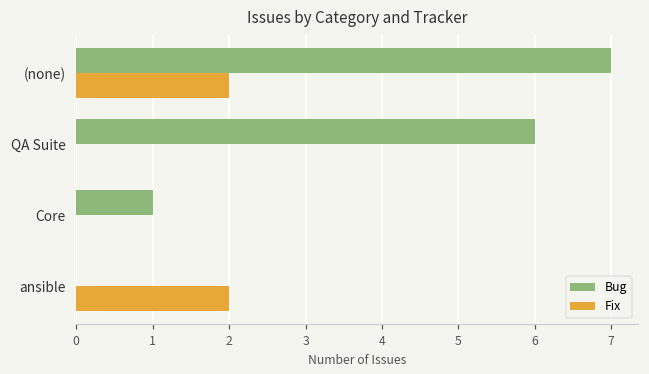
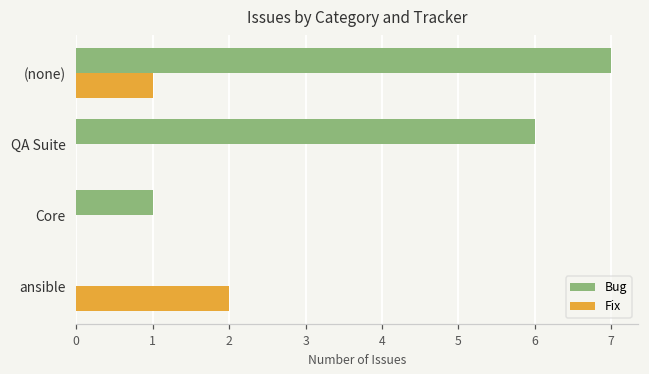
  {
    "Bug": {
      "(none)": 7,
      "QA Suite": 6,
      "Core": 1,
      "ansible": 0
    },
    "Fix": {
-     "(none)": 2,
+     "(none)": 1,
      "QA Suite": 0,
      "Core": 0,
      "ansible": 2
    }
  }
